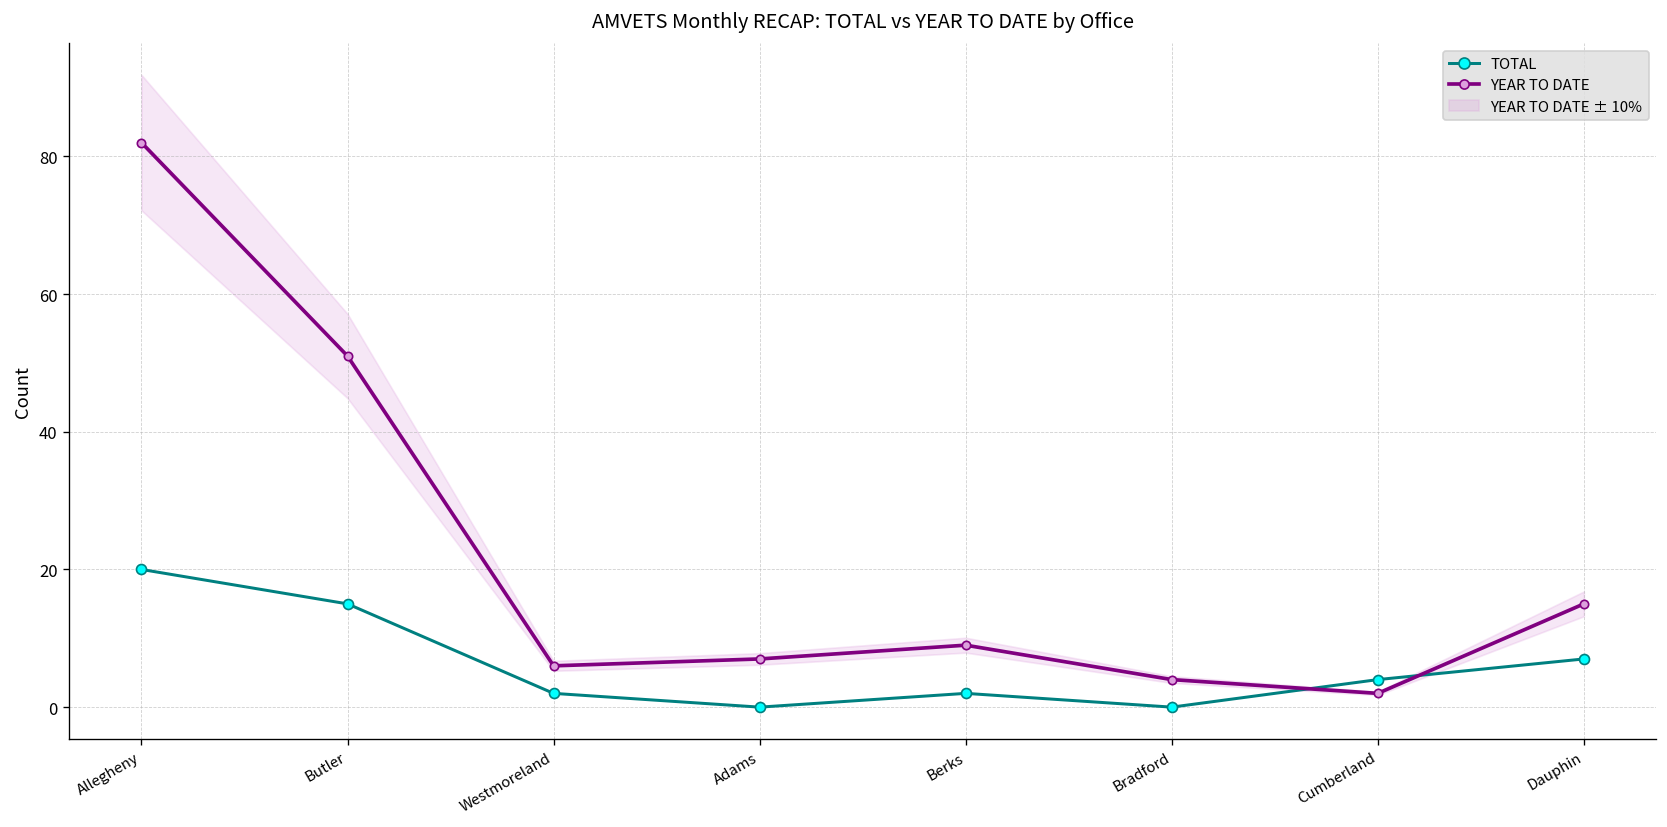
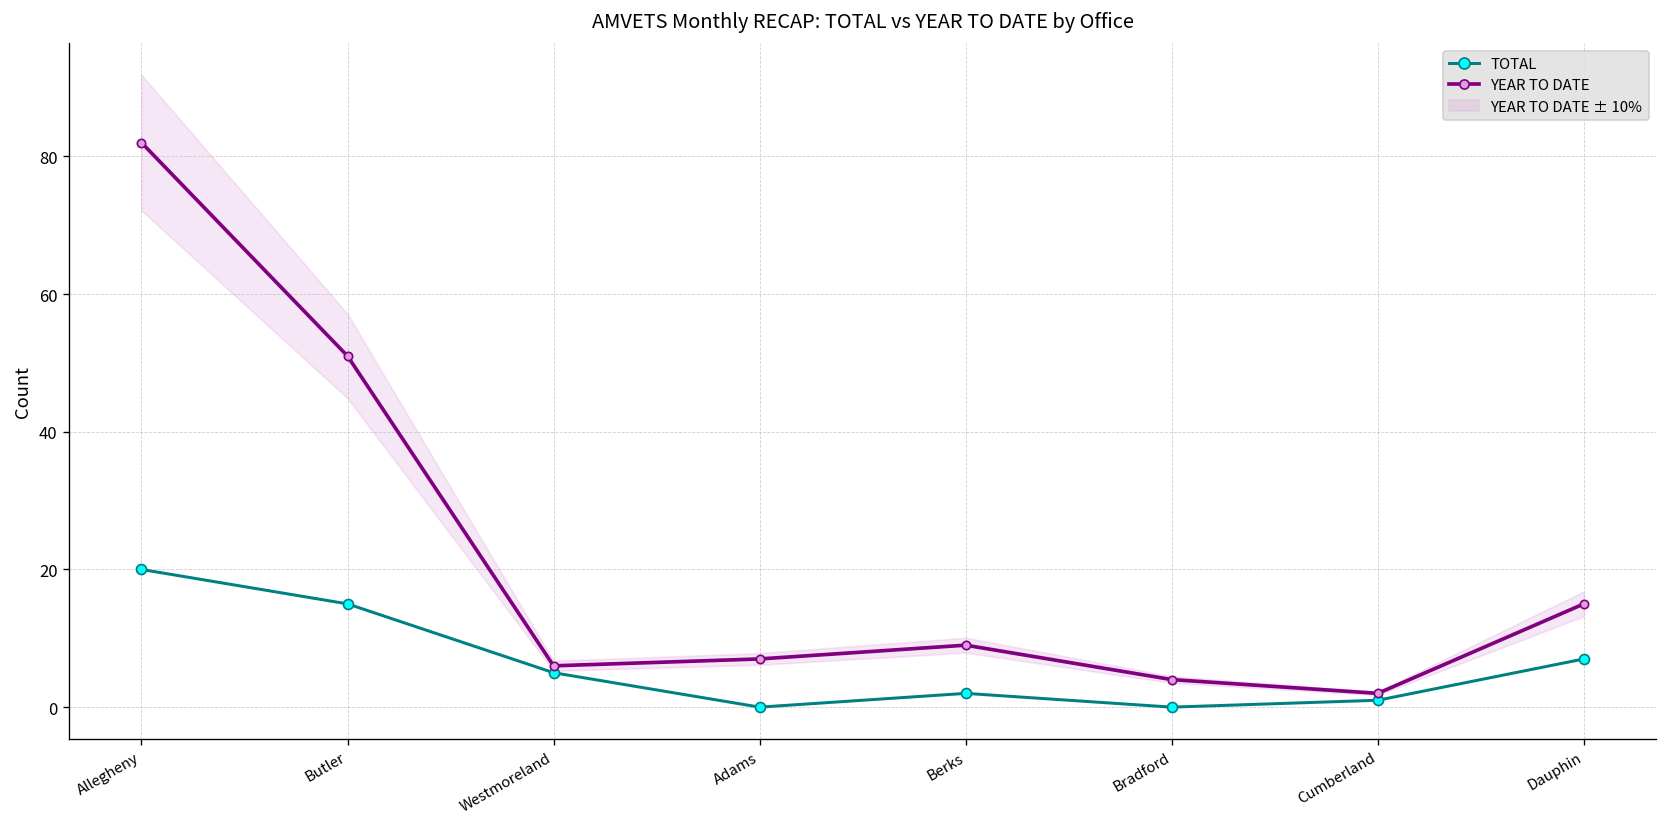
  {
    "TOTAL": {
      "Allegheny": 20,
      "Butler": 15,
-     "Westmoreland": 2,
+     "Westmoreland": 5,
      "Adams": 0,
      "Berks": 2,
      "Bradford": 0,
-     "Cumberland": 4,
+     "Cumberland": 1,
      "Dauphin": 7
    },
    "YEAR TO DATE": {
      "Allegheny": 82,
      "Butler": 51,
      "Westmoreland": 6,
      "Adams": 7,
      "Berks": 9,
      "Bradford": 4,
      "Dauphin": 15
    }
  }
